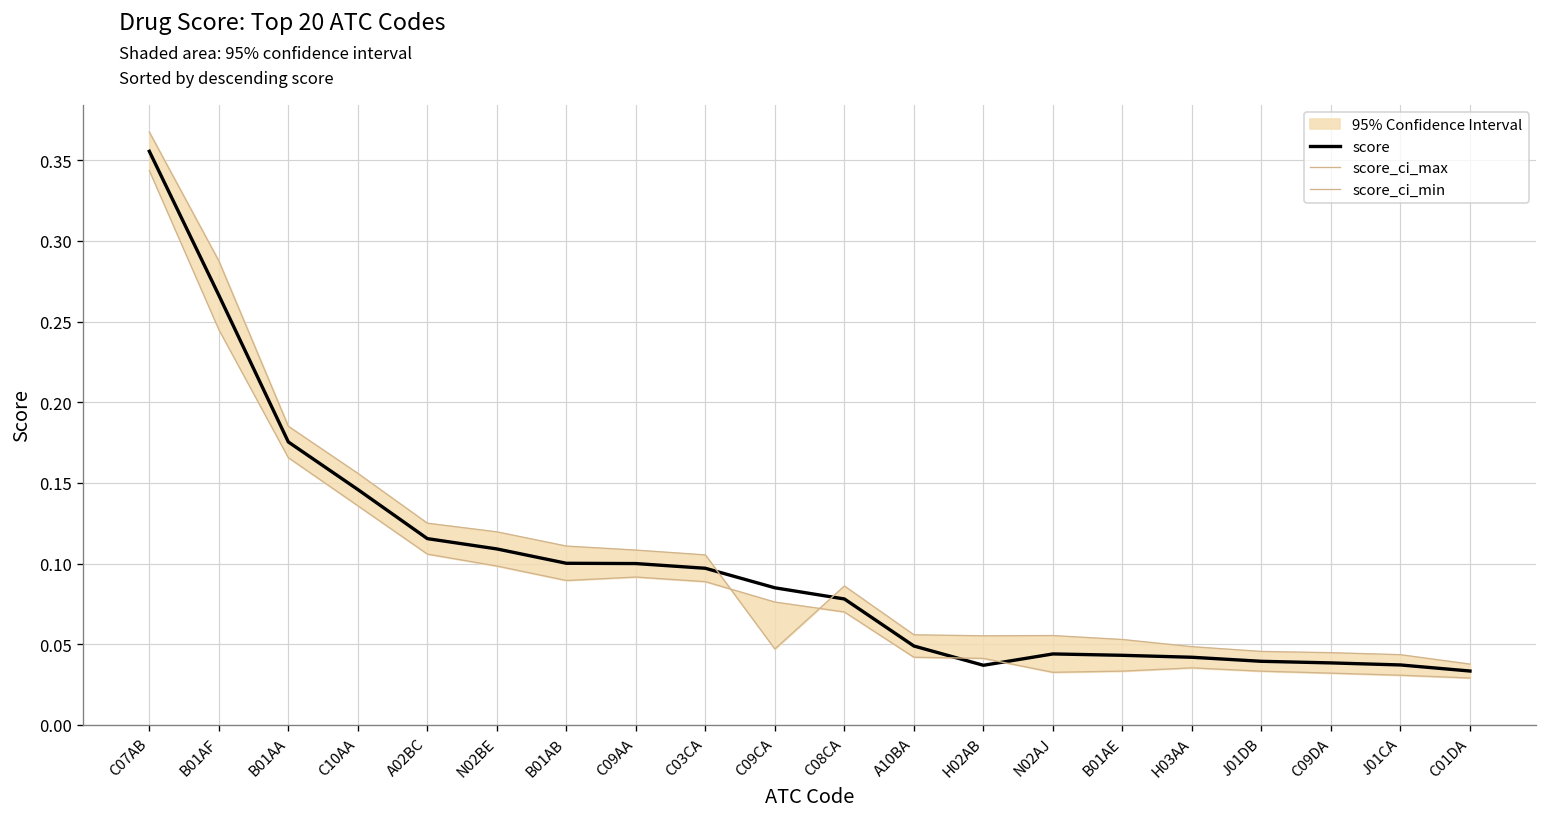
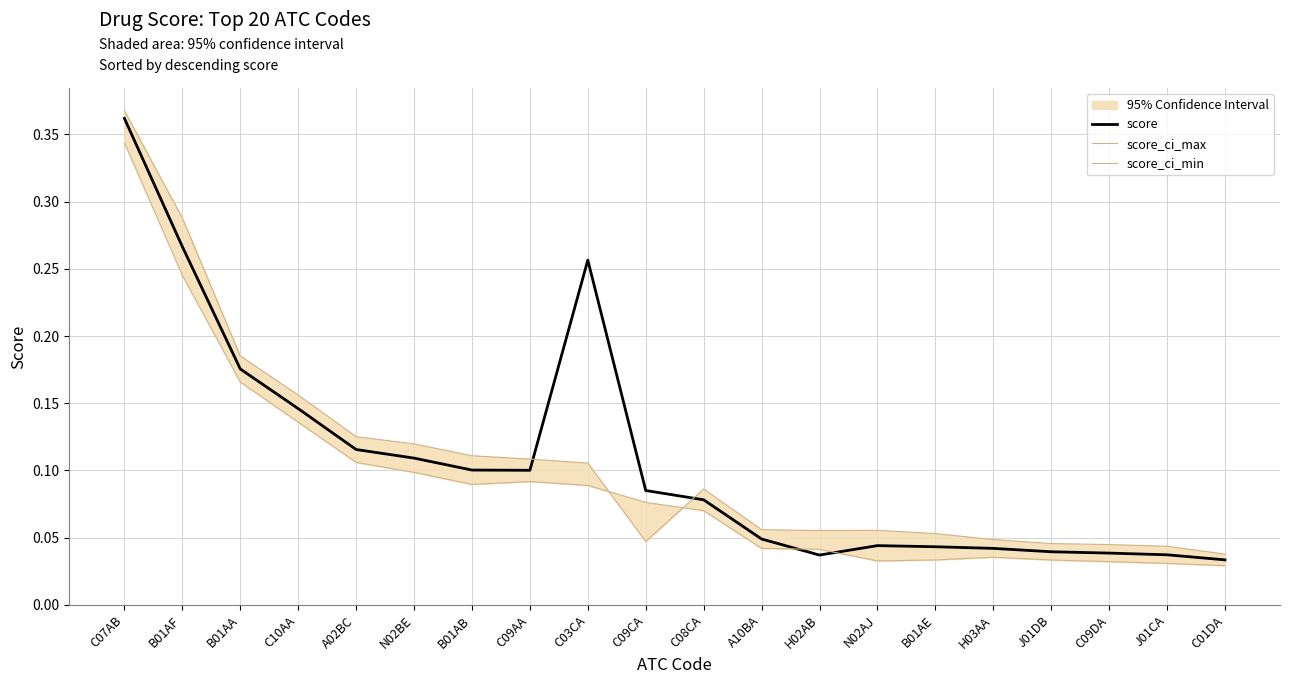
  {
    "score": {
-     "C07AB": 0.356,
+     "C07AB": 0.362,
      "B01AF": 0.266,
      "B01AA": 0.176,
      "C10AA": 0.146,
      "A02BC": 0.116,
      "N02BE": 0.109,
      "B01AB": 0.100,
      "C09AA": 0.100,
-     "C03CA": 0.097,
+     "C03CA": 0.256,
      "C09CA": 0.085,
      "C08CA": 0.078,
      "A10BA": 0.049,
      "H02AB": 0.037,
      "N02AJ": 0.044,
      "B01AE": 0.043,
      "H03AA": 0.042,
      "J01DB": 0.040,
      "C09DA": 0.039,
      "J01CA": 0.037,
      "C01DA": 0.034
    }
  }
